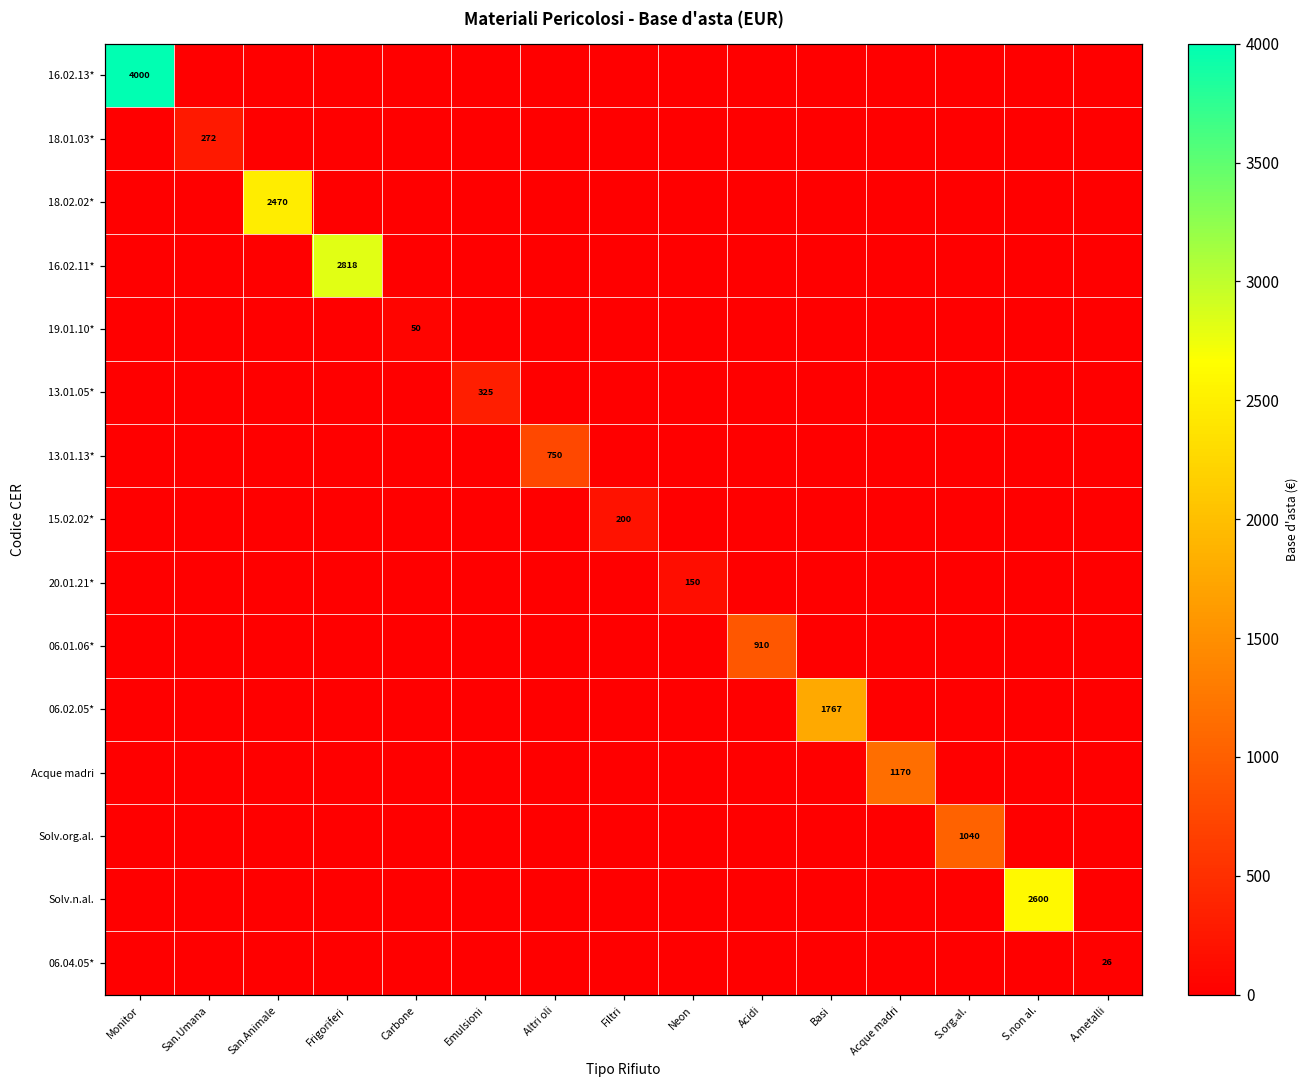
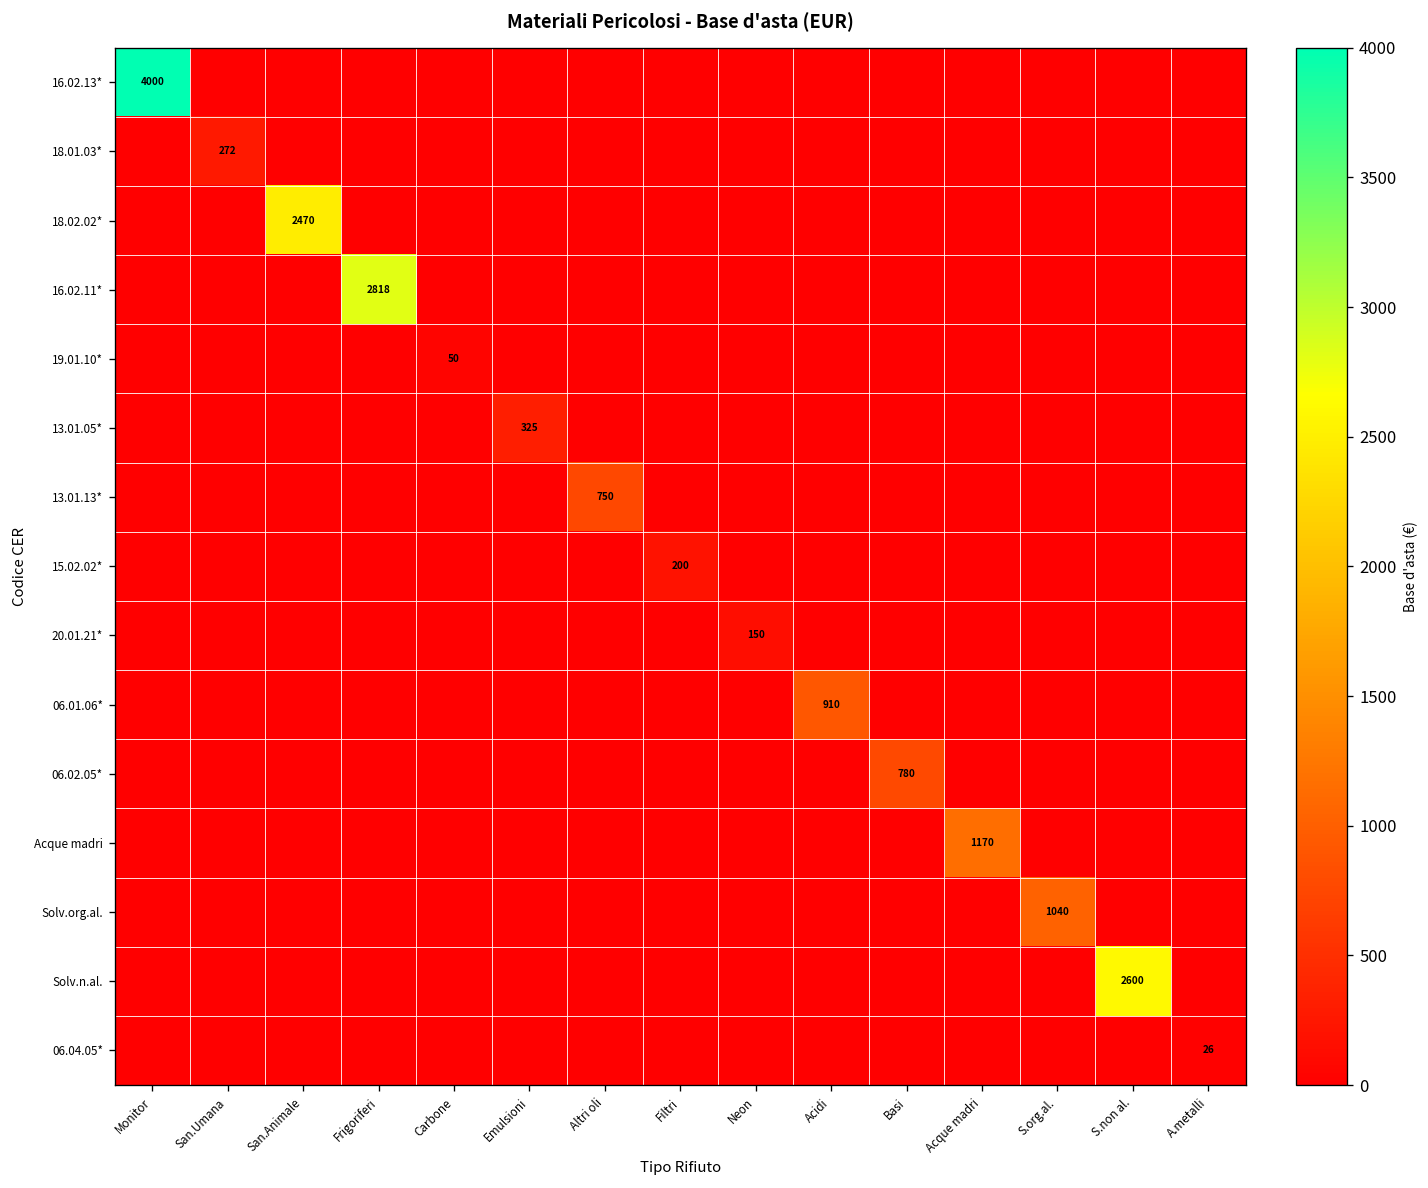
  {
    "16.02.13*": {
      "Monitor": 4000
    },
    "18.01.03*": {
      "San.Umana": 272
    },
    "18.02.02*": {
      "San.Animale": 2470
    },
    "16.02.11*": {
      "Frigoriferi": 2818
    },
    "19.01.10*": {
      "Carbone": 50
    },
    "13.01.05*": {
      "Emulsioni": 325
    },
    "13.01.13*": {
      "Altri oli": 750
    },
    "15.02.02*": {
      "Filtri": 200
    },
    "20.01.21*": {
      "Neon": 150
    },
    "06.01.06*": {
      "Acidi": 910
    },
    "06.02.05*": {
-     "Basi": 1767
+     "Basi": 780
    },
    "Acque madri": {
      "Acque madri": 1170
    },
    "Solv.org.al.": {
      "S.org.al.": 1040
    },
    "Solv.n.al.": {
      "S.non al.": 2600
    },
    "06.04.05*": {
      "A.metalli": 26
    }
  }
